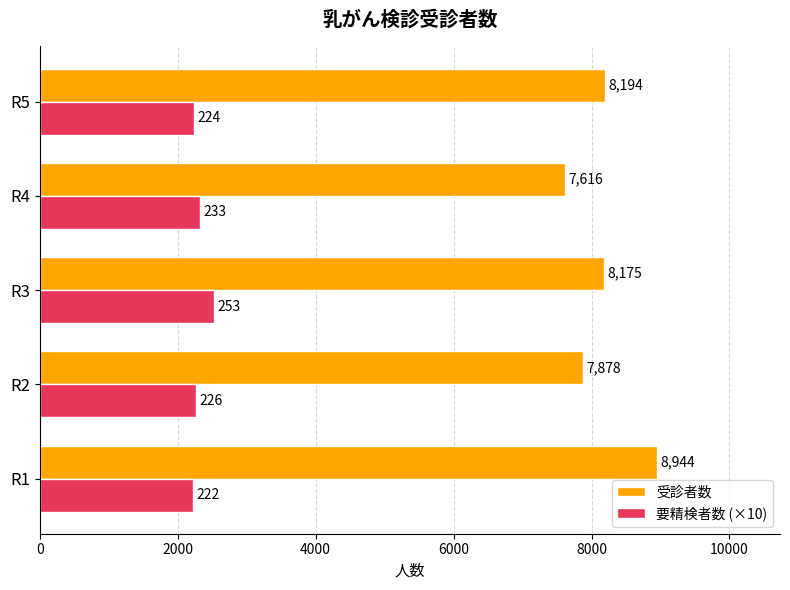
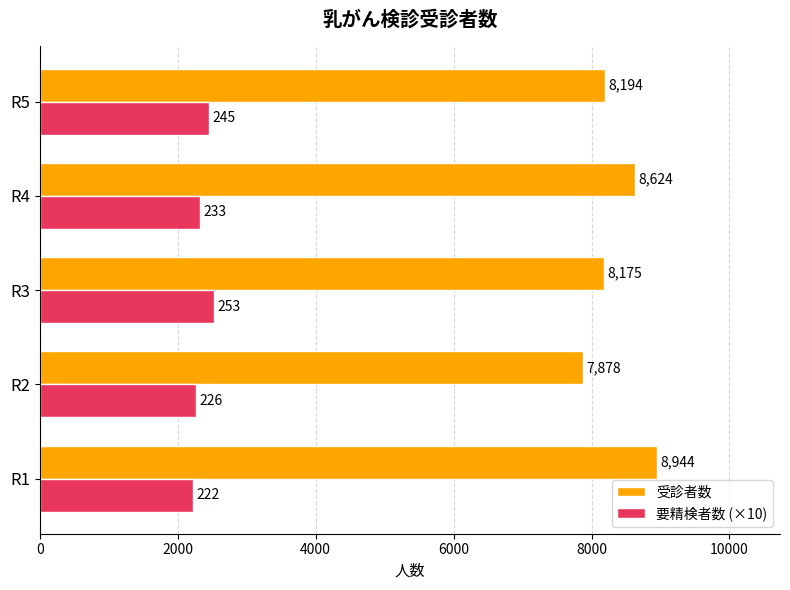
  {
    "受診者数": {
      "R5": "8,194",
-     "R4": "7,616",
+     "R4": "8,624",
      "R3": "8,175",
      "R2": "7,878",
      "R1": "8,944"
    },
    "要精検者数 (×10)": {
-     "R5": "224"
+     "R5": "245"
    }
  }
